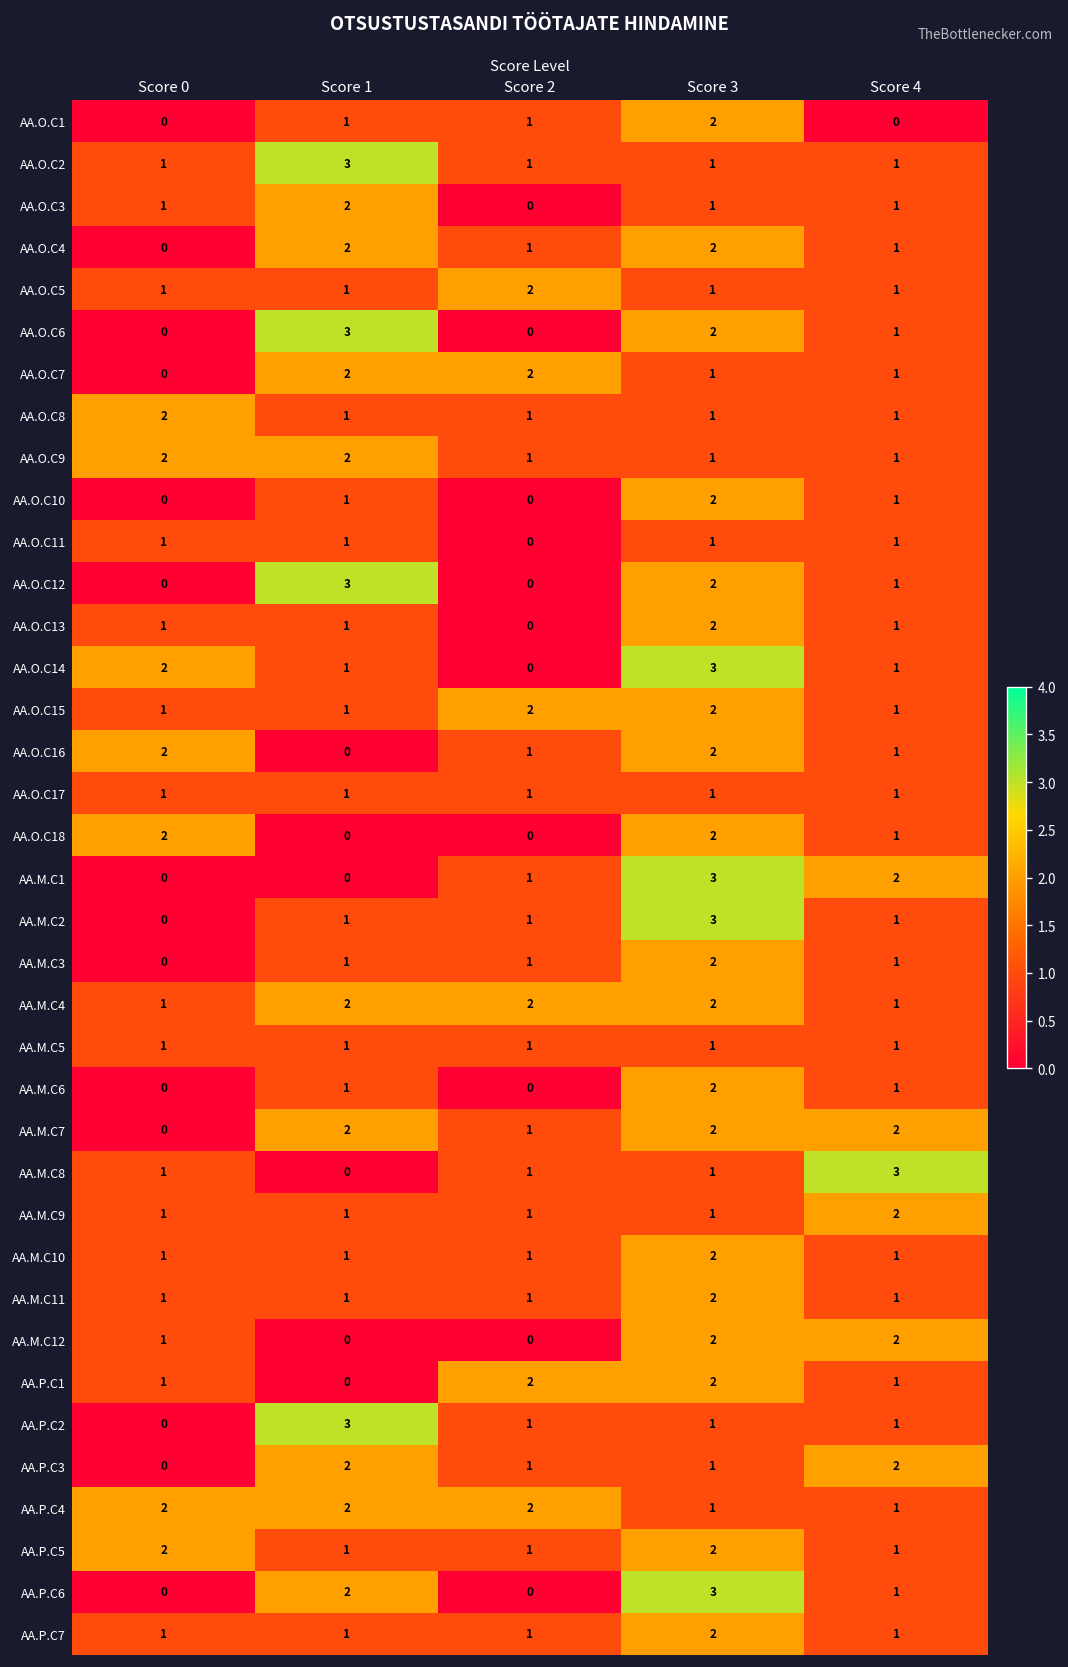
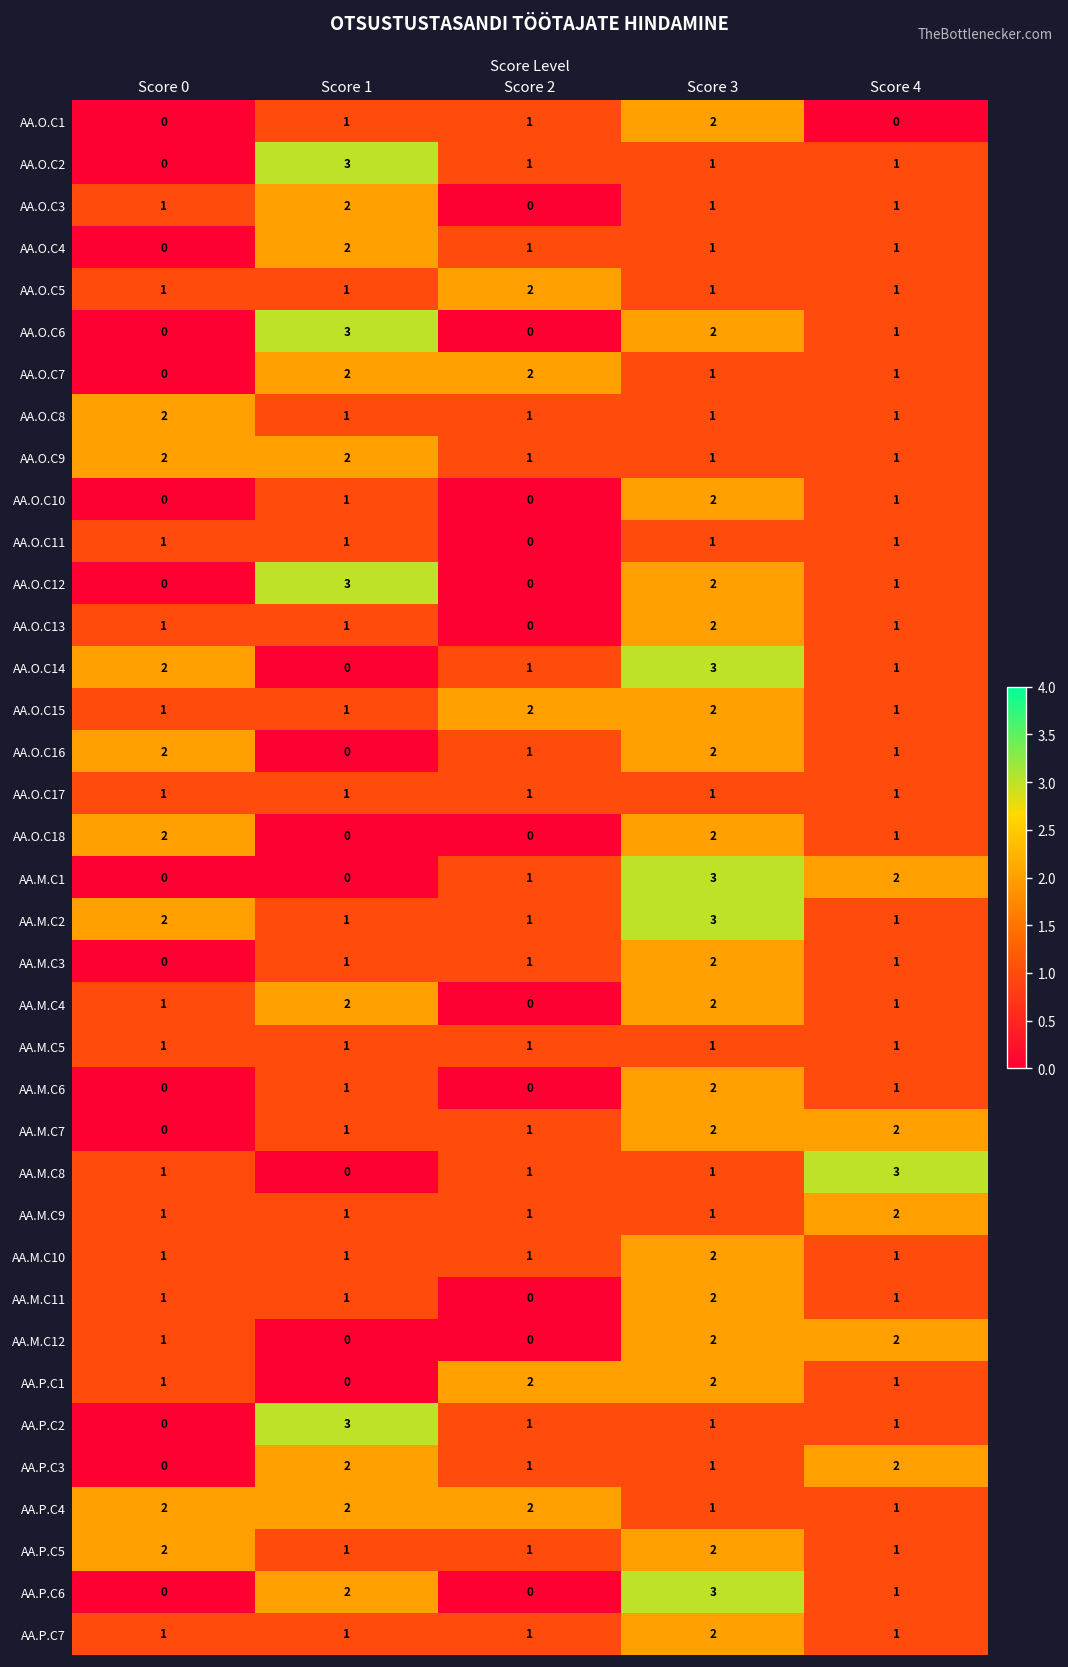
  {
    "AA.O.C1": {
      "Score 0": 0,
      "Score 1": 1,
      "Score 2": 1,
      "Score 3": 2,
      "Score 4": 0
    },
    "AA.O.C2": {
-     "Score 0": 1,
+     "Score 0": 0,
      "Score 1": 3,
      "Score 2": 1,
      "Score 3": 1,
      "Score 4": 1
    },
    "AA.O.C3": {
      "Score 0": 1,
      "Score 1": 2,
      "Score 2": 0,
      "Score 3": 1,
      "Score 4": 1
    },
    "AA.O.C4": {
      "Score 0": 0,
      "Score 1": 2,
      "Score 2": 1,
-     "Score 3": 2,
+     "Score 3": 1,
      "Score 4": 1
    },
    "AA.O.C5": {
      "Score 0": 1,
      "Score 1": 1,
      "Score 2": 2,
      "Score 3": 1,
      "Score 4": 1
    },
    "AA.O.C6": {
      "Score 0": 0,
      "Score 1": 3,
      "Score 2": 0,
      "Score 3": 2,
      "Score 4": 1
    },
    "AA.O.C7": {
      "Score 0": 0,
      "Score 1": 2,
      "Score 2": 2,
      "Score 3": 1,
      "Score 4": 1
    },
    "AA.O.C8": {
      "Score 0": 2,
      "Score 1": 1,
      "Score 2": 1,
      "Score 3": 1,
      "Score 4": 1
    },
    "AA.O.C9": {
      "Score 0": 2,
      "Score 1": 2,
      "Score 2": 1,
      "Score 3": 1,
      "Score 4": 1
    },
    "AA.O.C10": {
      "Score 0": 0,
      "Score 1": 1,
      "Score 2": 0,
      "Score 3": 2,
      "Score 4": 1
    },
    "AA.O.C11": {
      "Score 0": 1,
      "Score 1": 1,
      "Score 2": 0,
      "Score 3": 1,
      "Score 4": 1
    },
    "AA.O.C12": {
      "Score 0": 0,
      "Score 1": 3,
      "Score 2": 0,
      "Score 3": 2,
      "Score 4": 1
    },
    "AA.O.C13": {
      "Score 0": 1,
      "Score 1": 1,
      "Score 2": 0,
      "Score 3": 2,
      "Score 4": 1
    },
    "AA.O.C14": {
      "Score 0": 2,
-     "Score 1": 1,
-     "Score 2": 0,
+     "Score 1": 0,
+     "Score 2": 1,
      "Score 3": 3,
      "Score 4": 1
    },
    "AA.O.C15": {
      "Score 0": 1,
      "Score 1": 1,
      "Score 2": 2,
      "Score 3": 2,
      "Score 4": 1
    },
    "AA.O.C16": {
      "Score 0": 2,
      "Score 1": 0,
      "Score 2": 1,
      "Score 3": 2,
      "Score 4": 1
    },
    "AA.O.C17": {
      "Score 0": 1,
      "Score 1": 1,
      "Score 2": 1,
      "Score 3": 1,
      "Score 4": 1
    },
    "AA.O.C18": {
      "Score 0": 2,
      "Score 1": 0,
      "Score 2": 0,
      "Score 3": 2,
      "Score 4": 1
    },
    "AA.M.C1": {
      "Score 0": 0,
      "Score 1": 0,
      "Score 2": 1,
      "Score 3": 3,
      "Score 4": 2
    },
    "AA.M.C2": {
-     "Score 0": 0,
+     "Score 0": 2,
      "Score 1": 1,
      "Score 2": 1,
      "Score 3": 3,
      "Score 4": 1
    },
    "AA.M.C3": {
      "Score 0": 0,
      "Score 1": 1,
      "Score 2": 1,
      "Score 3": 2,
      "Score 4": 1
    },
    "AA.M.C4": {
      "Score 0": 1,
      "Score 1": 2,
-     "Score 2": 2,
+     "Score 2": 0,
      "Score 3": 2,
      "Score 4": 1
    },
    "AA.M.C5": {
      "Score 0": 1,
      "Score 1": 1,
      "Score 2": 1,
      "Score 3": 1,
      "Score 4": 1
    },
    "AA.M.C6": {
      "Score 0": 0,
      "Score 1": 1,
      "Score 2": 0,
      "Score 3": 2,
      "Score 4": 1
    },
    "AA.M.C7": {
      "Score 0": 0,
-     "Score 1": 2,
+     "Score 1": 1,
      "Score 2": 1,
      "Score 3": 2,
      "Score 4": 2
    },
    "AA.M.C8": {
      "Score 0": 1,
      "Score 1": 0,
      "Score 2": 1,
      "Score 3": 1,
      "Score 4": 3
    },
    "AA.M.C9": {
      "Score 0": 1,
      "Score 1": 1,
      "Score 2": 1,
      "Score 3": 1,
      "Score 4": 2
    },
    "AA.M.C10": {
      "Score 0": 1,
      "Score 1": 1,
      "Score 2": 1,
      "Score 3": 2,
      "Score 4": 1
    },
    "AA.M.C11": {
      "Score 0": 1,
      "Score 1": 1,
-     "Score 2": 1,
+     "Score 2": 0,
      "Score 3": 2,
      "Score 4": 1
    },
    "AA.M.C12": {
      "Score 0": 1,
      "Score 1": 0,
      "Score 2": 0,
      "Score 3": 2,
      "Score 4": 2
    },
    "AA.P.C1": {
      "Score 0": 1,
      "Score 1": 0,
      "Score 2": 2,
      "Score 3": 2,
      "Score 4": 1
    },
    "AA.P.C2": {
      "Score 0": 0,
      "Score 1": 3,
      "Score 2": 1,
      "Score 3": 1,
      "Score 4": 1
    },
    "AA.P.C3": {
      "Score 0": 0,
      "Score 1": 2,
      "Score 2": 1,
      "Score 3": 1,
      "Score 4": 2
    },
    "AA.P.C4": {
      "Score 0": 2,
      "Score 1": 2,
      "Score 2": 2,
      "Score 3": 1,
      "Score 4": 1
    },
    "AA.P.C5": {
      "Score 0": 2,
      "Score 1": 1,
      "Score 2": 1,
      "Score 3": 2,
      "Score 4": 1
    },
    "AA.P.C6": {
      "Score 0": 0,
      "Score 1": 2,
      "Score 2": 0,
      "Score 3": 3,
      "Score 4": 1
    },
    "AA.P.C7": {
      "Score 0": 1,
      "Score 1": 1,
      "Score 2": 1,
      "Score 3": 2,
      "Score 4": 1
    }
  }
